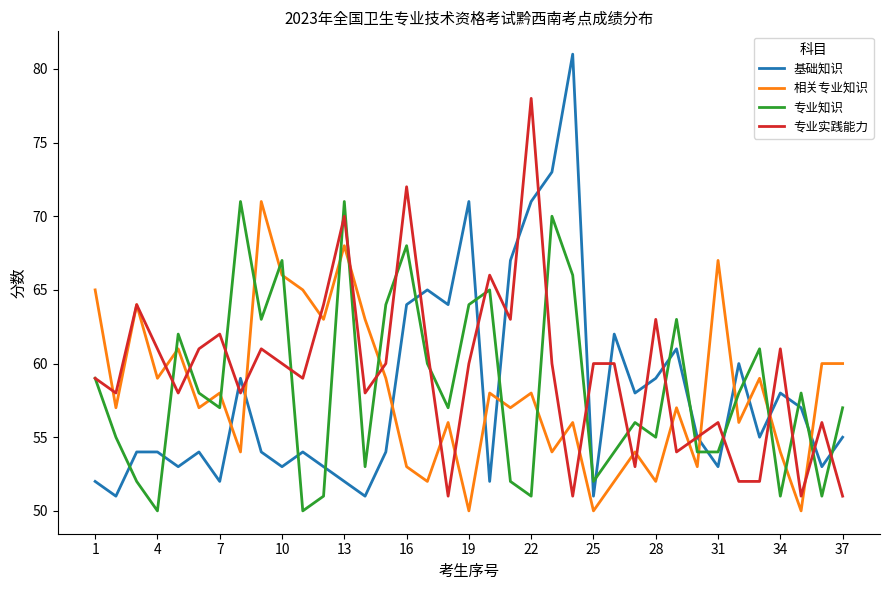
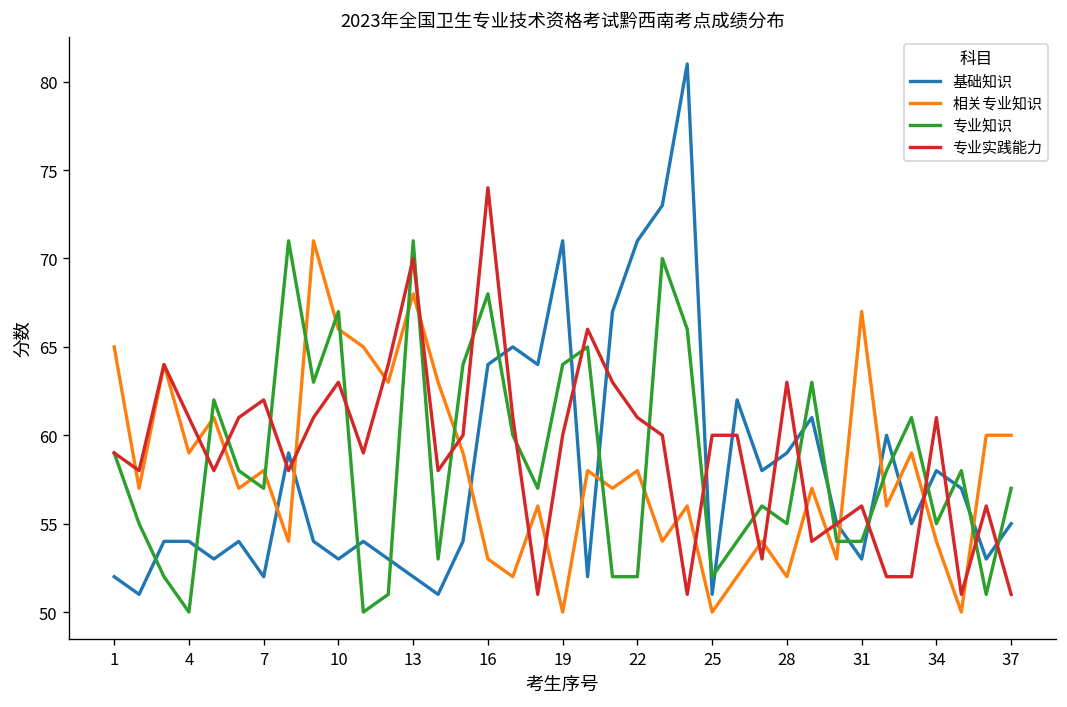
  {
    "基础知识": {
      "1": 52,
      "4": 54,
      "7": 52,
      "10": 53,
      "13": 52,
      "16": 64,
      "19": 71,
      "22": 71,
      "25": 51,
      "28": 59,
      "31": 53,
      "34": 58,
      "37": 55
    },
    "相关专业知识": {
      "1": 65,
      "4": 59,
      "7": 58,
      "10": 66,
      "13": 68,
      "16": 53,
      "19": 50,
      "22": 58,
      "25": 50,
      "28": 52,
      "31": 67,
      "34": 54,
      "37": 60
    },
    "专业知识": {
      "4": 50,
      "7": 57,
      "10": 67,
      "13": 71,
      "16": 68,
      "19": 64,
-     "22": 51,
+     "22": 52,
      "25": 52,
      "28": 55,
      "31": 54,
-     "34": 51,
+     "34": 55,
      "37": 57
    },
    "专业实践能力": {
      "4": 61,
      "7": 62,
-     "10": 60,
+     "10": 63,
      "13": 70,
-     "16": 72,
+     "16": 74,
      "19": 60,
-     "22": 78,
+     "22": 61,
      "25": 60,
      "28": 63,
      "31": 56,
      "34": 61,
      "37": 51
    }
  }
